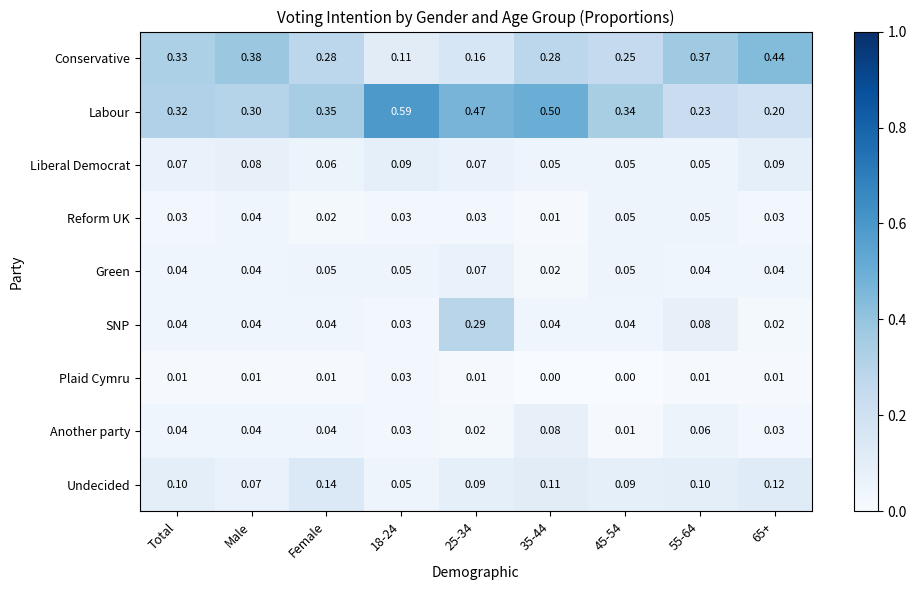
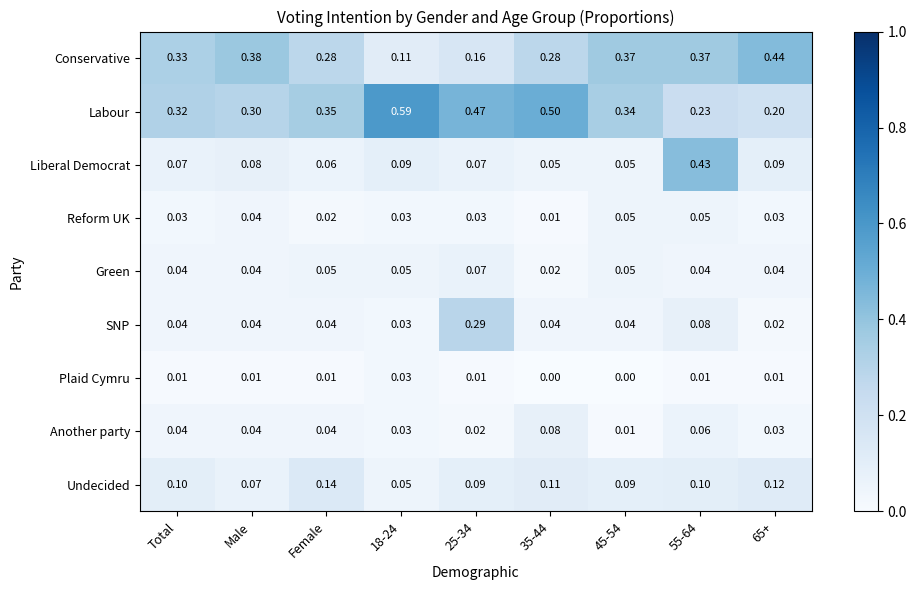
  {
    "Conservative": {
      "Total": 0.33,
      "Male": 0.38,
      "Female": 0.28,
      "18-24": 0.11,
      "25-34": 0.16,
      "35-44": 0.28,
-     "45-54": 0.25,
+     "45-54": 0.37,
      "55-64": 0.37,
      "65+": 0.44
    },
    "Labour": {
      "Total": 0.32,
      "Male": 0.30,
      "Female": 0.35,
      "18-24": 0.59,
      "25-34": 0.47,
      "35-44": 0.50,
      "45-54": 0.34,
      "55-64": 0.23,
      "65+": 0.20
    },
    "Liberal Democrat": {
      "Total": 0.07,
      "Male": 0.08,
      "Female": 0.06,
      "18-24": 0.09,
      "25-34": 0.07,
      "35-44": 0.05,
      "45-54": 0.05,
-     "55-64": 0.05,
+     "55-64": 0.43,
      "65+": 0.09
    },
    "Reform UK": {
      "Total": 0.03,
      "Male": 0.04,
      "Female": 0.02,
      "18-24": 0.03,
      "25-34": 0.03,
      "35-44": 0.01,
      "45-54": 0.05,
      "55-64": 0.05,
      "65+": 0.03
    },
    "Green": {
      "Total": 0.04,
      "Male": 0.04,
      "Female": 0.05,
      "18-24": 0.05,
      "25-34": 0.07,
      "35-44": 0.02,
      "45-54": 0.05,
      "55-64": 0.04,
      "65+": 0.04
    },
    "SNP": {
      "Total": 0.04,
      "Male": 0.04,
      "Female": 0.04,
      "18-24": 0.03,
      "25-34": 0.29,
      "35-44": 0.04,
      "45-54": 0.04,
      "55-64": 0.08,
      "65+": 0.02
    },
    "Plaid Cymru": {
      "Total": 0.01,
      "Male": 0.01,
      "Female": 0.01,
      "18-24": 0.03,
      "25-34": 0.01,
      "35-44": 0.00,
      "45-54": 0.00,
      "55-64": 0.01,
      "65+": 0.01
    },
    "Another party": {
      "Total": 0.04,
      "Male": 0.04,
      "Female": 0.04,
      "18-24": 0.03,
      "25-34": 0.02,
      "35-44": 0.08,
      "45-54": 0.01,
      "55-64": 0.06,
      "65+": 0.03
    },
    "Undecided": {
      "Total": 0.10,
      "Male": 0.07,
      "Female": 0.14,
      "18-24": 0.05,
      "25-34": 0.09,
      "35-44": 0.11,
      "45-54": 0.09,
      "55-64": 0.10,
      "65+": 0.12
    }
  }
